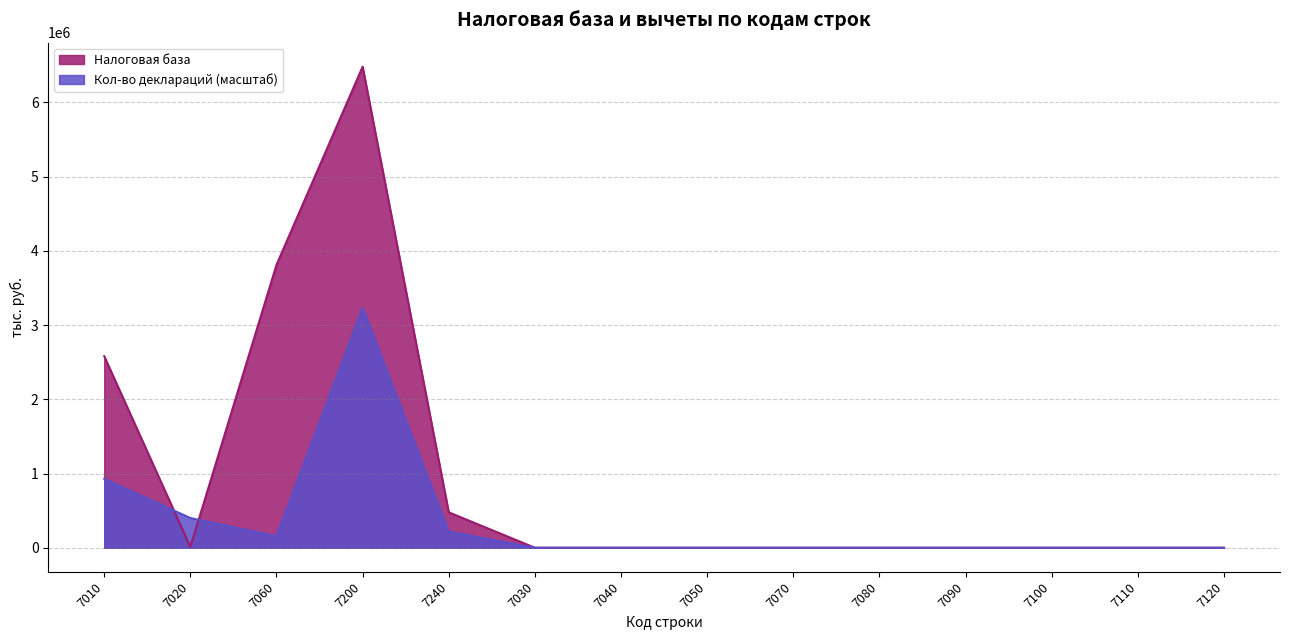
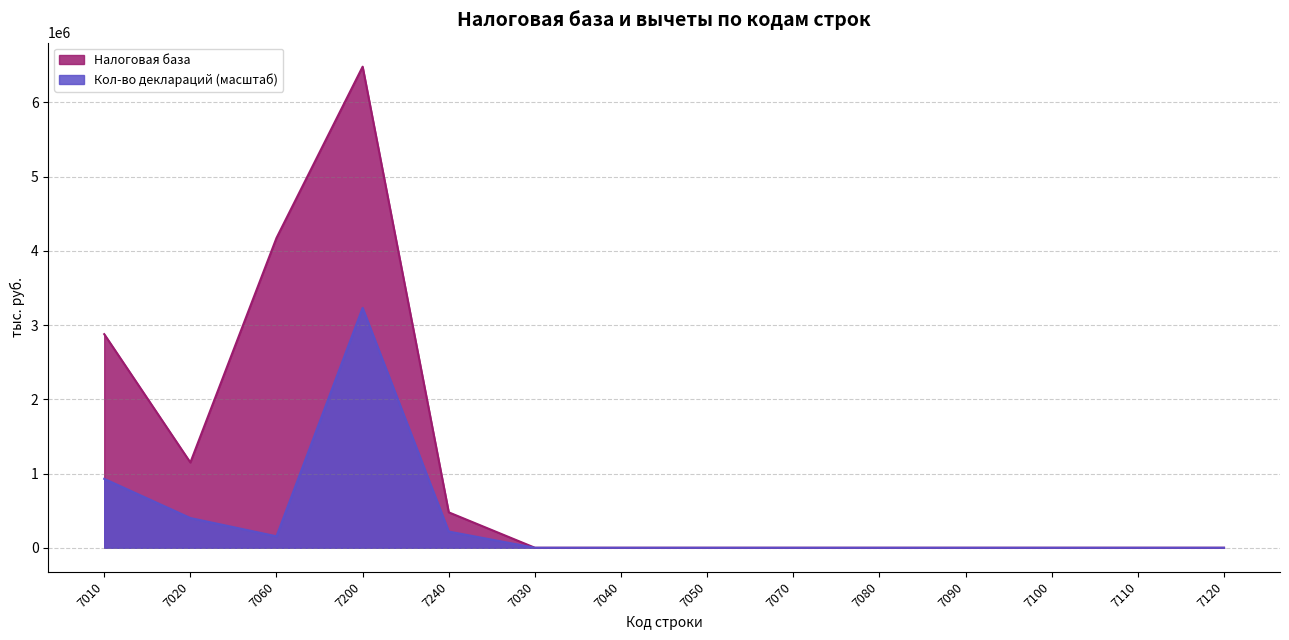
  {
    "Налоговая база": {
-     "7010": 2600000,
-     "7020": 0,
-     "7060": 3800000,
+     "7010": 2900000,
+     "7020": 1100000,
+     "7060": 4200000,
      "7200": 6500000,
      "7240": 500000
    },
    "Кол-во деклараций (масштаб)": {
      "7010": 900000,
      "7020": 400000,
      "7060": 200000,
      "7200": 3200000,
      "7240": 200000
    }
  }
